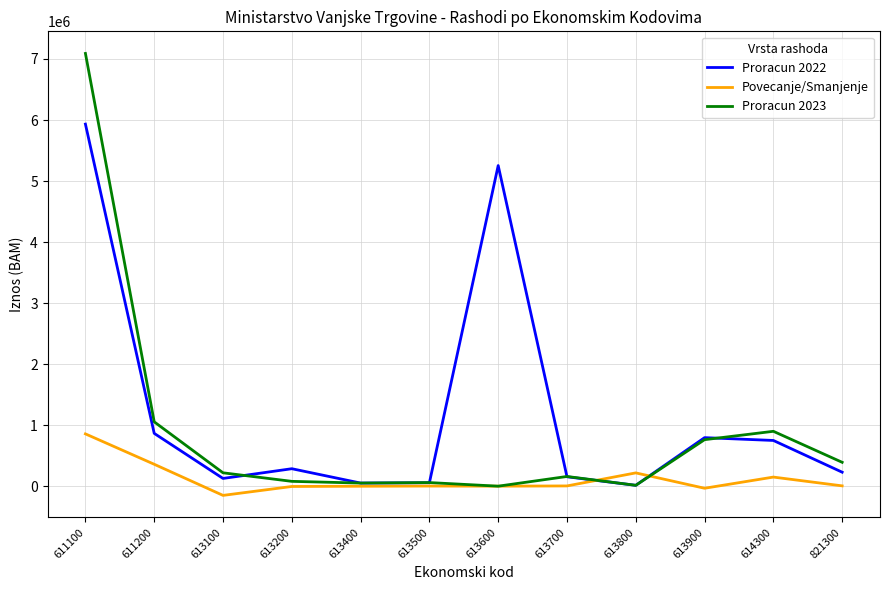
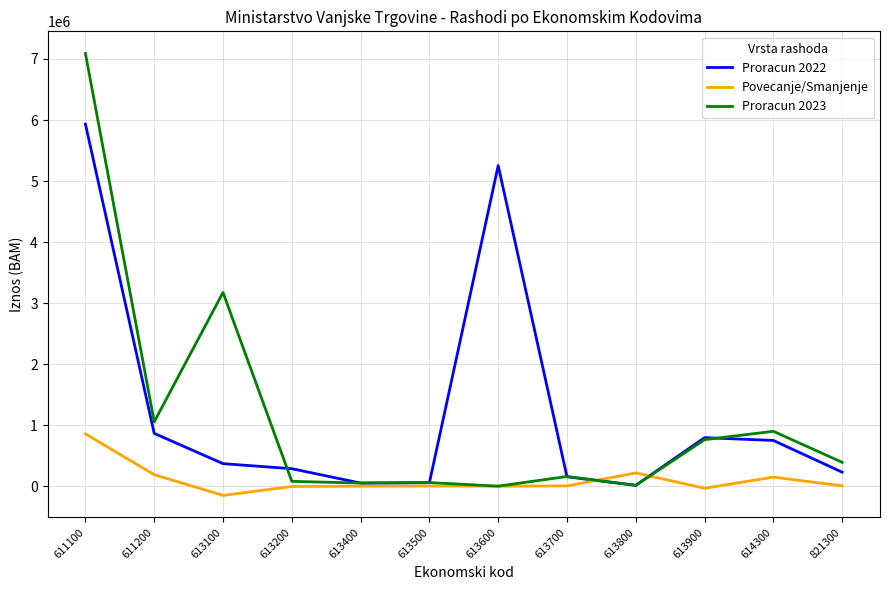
  {
    "Proracun 2022": {
      "611100": 5900000,
      "611200": 900000,
-     "613100": 100000,
+     "613100": 400000,
      "613200": 300000,
      "613600": 5300000,
      "614300": 800000,
      "821300": 200000
    },
    "Povecanje/Smanjenje": {
      "611100": 900000,
-     "611200": 400000,
+     "611200": 200000,
      "613100": -200000,
      "613200": 0,
      "613400": 0,
      "613500": 0,
      "613700": 0,
      "613800": 200000,
      "613900": 0,
      "614300": 200000,
      "821300": 0
    },
    "Proracun 2023": {
      "611100": 7100000,
      "611200": 1100000,
-     "613100": 200000,
+     "613100": 3200000,
      "613200": 100000,
      "614300": 900000,
      "821300": 400000
    }
  }
